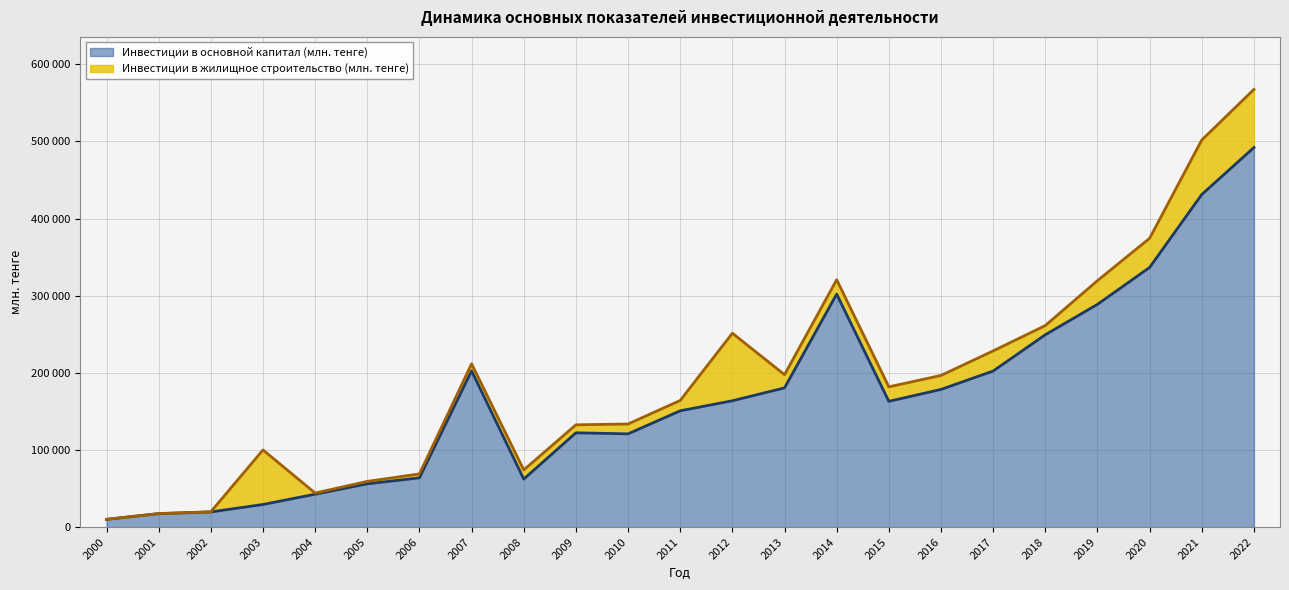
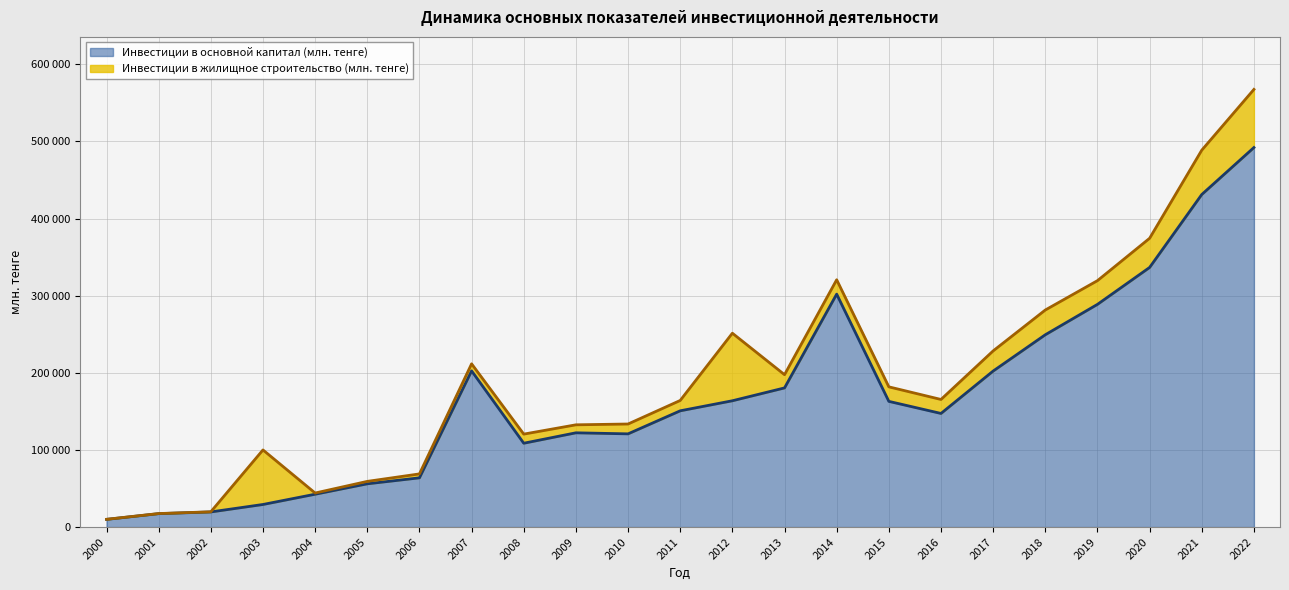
  {
    "Инвестиции в основной капитал (млн. тенге)": {
      "2003": 30000,
      "2006": 60000,
      "2007": 200000,
-     "2008": 60000,
+     "2008": 110000,
      "2009": 120000,
      "2010": 120000,
      "2011": 150000,
      "2012": 160000,
      "2013": 180000,
      "2014": 300000,
      "2015": 160000,
-     "2016": 180000,
+     "2016": 150000,
      "2017": 200000,
      "2018": 250000,
      "2019": 290000,
      "2020": 340000,
      "2021": 430000,
      "2022": 490000
    },
    "Инвестиции в жилищное строительство (млн. тенге)": {
      "2003": 70000,
      "2006": 10000,
      "2007": 10000,
      "2008": 10000,
      "2009": 10000,
      "2010": 10000,
      "2011": 10000,
      "2012": 90000,
      "2013": 20000,
      "2014": 20000,
      "2015": 20000,
      "2016": 20000,
      "2017": 30000,
-     "2018": 10000,
+     "2018": 30000,
      "2019": 30000,
      "2020": 40000,
-     "2021": 70000,
+     "2021": 60000,
      "2022": 80000
    }
  }
